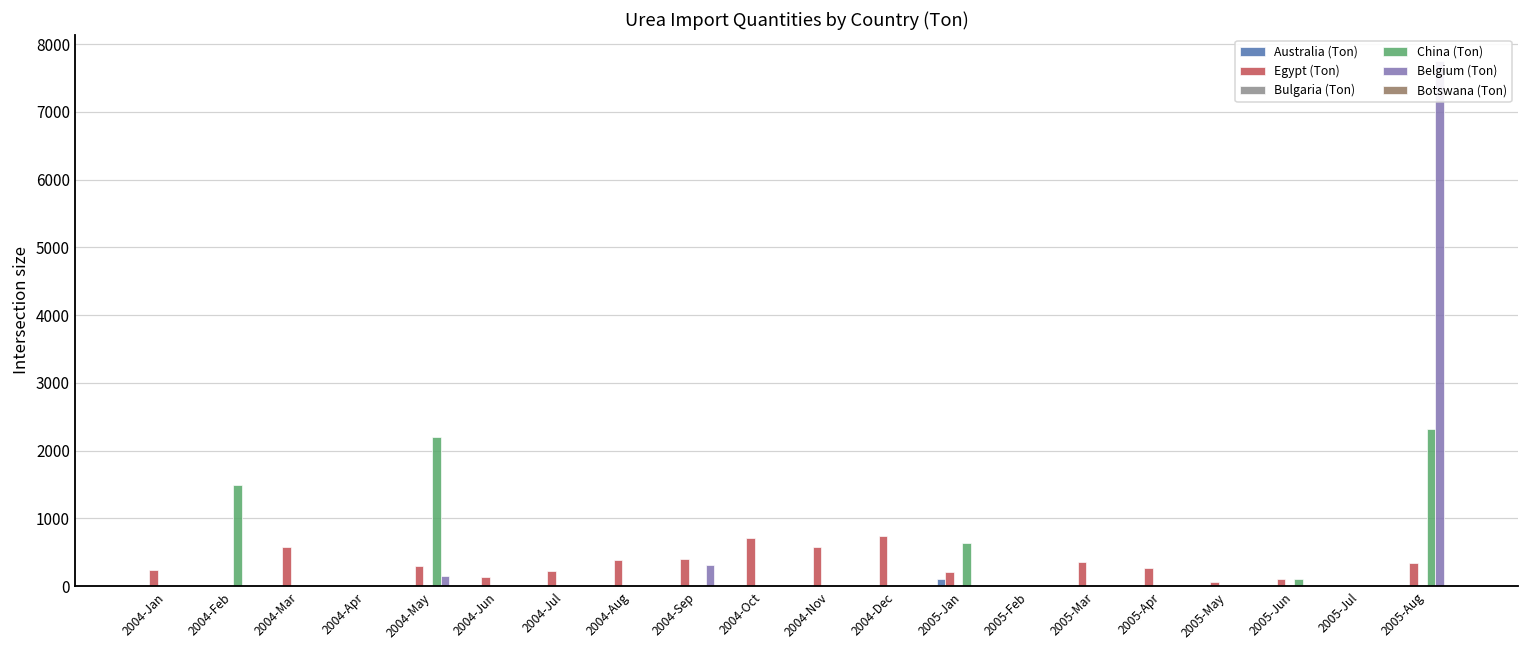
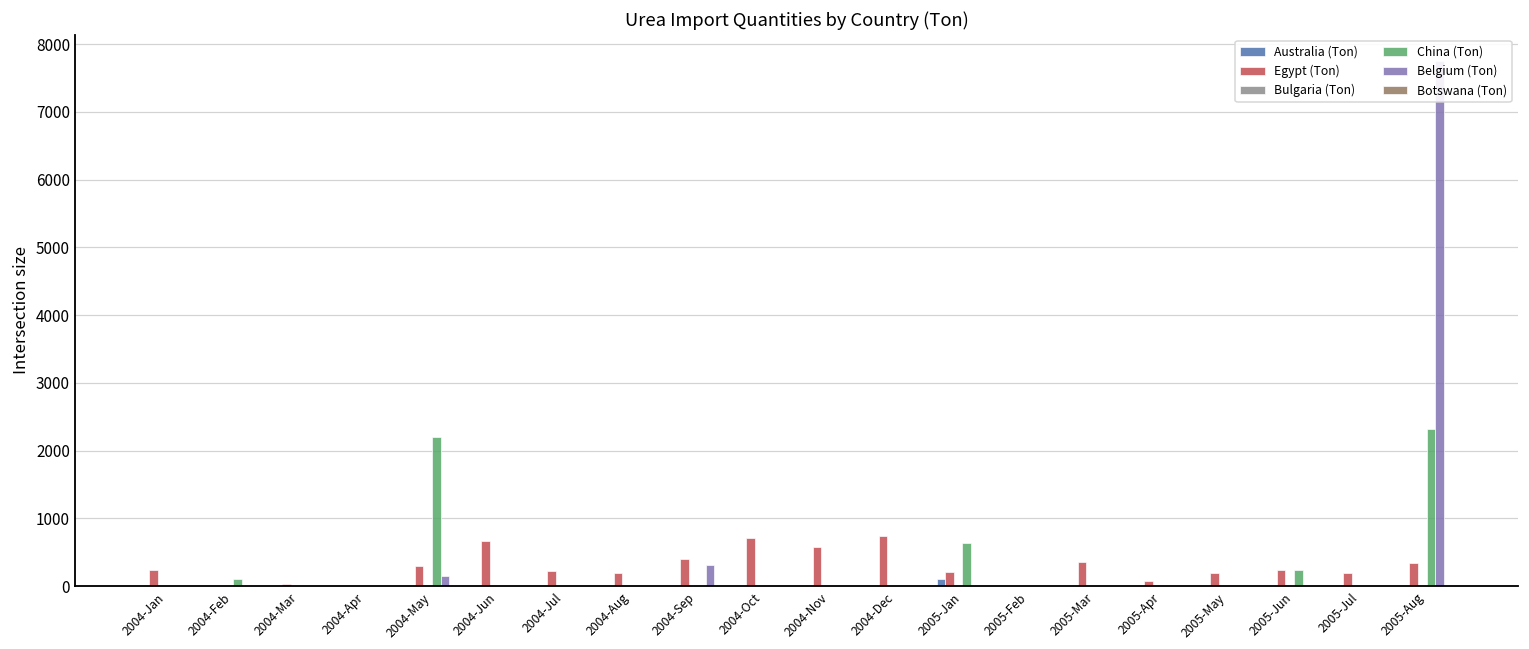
  {
    "Egypt (Ton)": {
      "2004-Jan": 200,
      "2004-Feb": 0,
-     "2004-Mar": 600,
+     "2004-Mar": 0,
      "2004-Apr": 0,
      "2004-May": 300,
-     "2004-Jun": 100,
+     "2004-Jun": 700,
      "2004-Jul": 200,
-     "2004-Aug": 400,
+     "2004-Aug": 200,
      "2004-Sep": 400,
      "2004-Oct": 700,
      "2004-Nov": 600,
      "2004-Dec": 700,
      "2005-Jan": 200,
      "2005-Feb": 0,
      "2005-Mar": 400,
-     "2005-Apr": 300,
-     "2005-May": 100,
-     "2005-Jun": 100,
-     "2005-Jul": 0,
+     "2005-Apr": 100,
+     "2005-May": 200,
+     "2005-Jun": 200,
+     "2005-Jul": 200,
      "2005-Aug": 300
    },
    "China (Ton)": {
      "2004-Jan": 0,
-     "2004-Feb": 1500,
+     "2004-Feb": 100,
      "2004-Mar": 0,
      "2004-Apr": 0,
      "2004-May": 2200,
      "2004-Jun": 0,
      "2004-Jul": 0,
      "2004-Aug": 0,
      "2004-Sep": 0,
      "2004-Oct": 0,
      "2004-Nov": 0,
      "2004-Dec": 0,
      "2005-Jan": 600,
      "2005-Feb": 0,
      "2005-Mar": 0,
      "2005-Apr": 0,
      "2005-May": 0,
-     "2005-Jun": 100,
+     "2005-Jun": 200,
      "2005-Jul": 0,
      "2005-Aug": 2300
    }
  }
